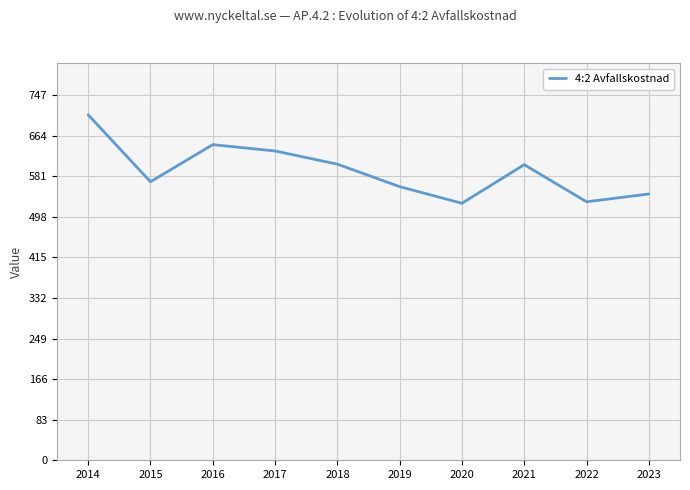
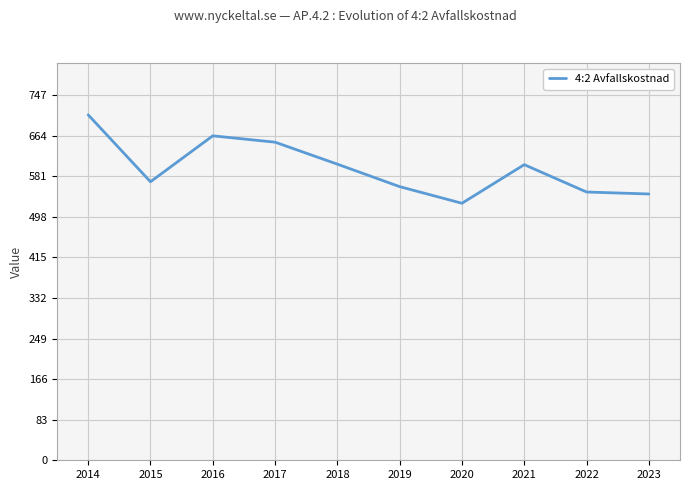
  {
    "2014": 710,
    "2015": 570,
-   "2016": 650,
-   "2017": 630,
+   "2016": 660,
+   "2017": 650,
    "2018": 610,
    "2019": 560,
    "2020": 530,
    "2021": 610,
-   "2022": 530,
+   "2022": 550,
    "2023": 550
  }
